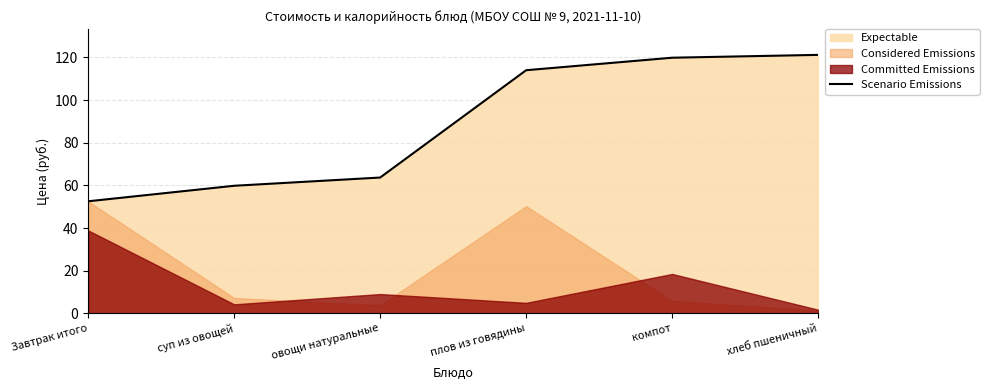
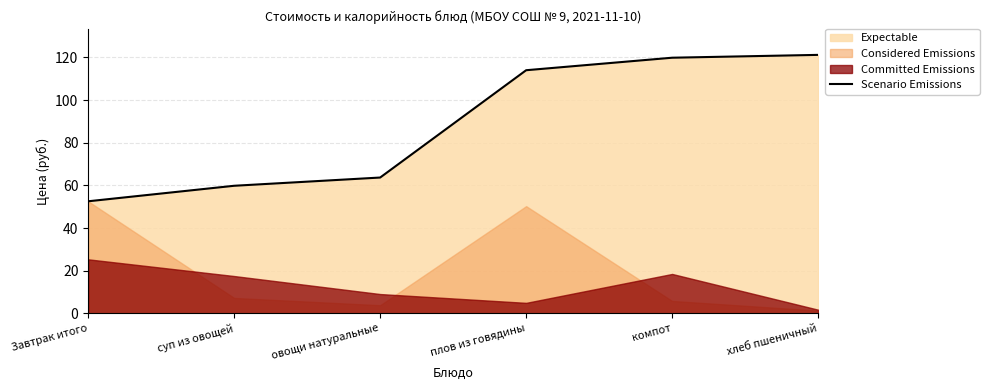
  {
    "Committed Emissions": {
-     "Завтрак итого": 39,
-     "суп из овощей": 4,
+     "Завтрак итого": 25,
+     "суп из овощей": 18,
      "овощи натуральные": 9,
      "плов из говядины": 5,
      "компот": 19
    }
  }
